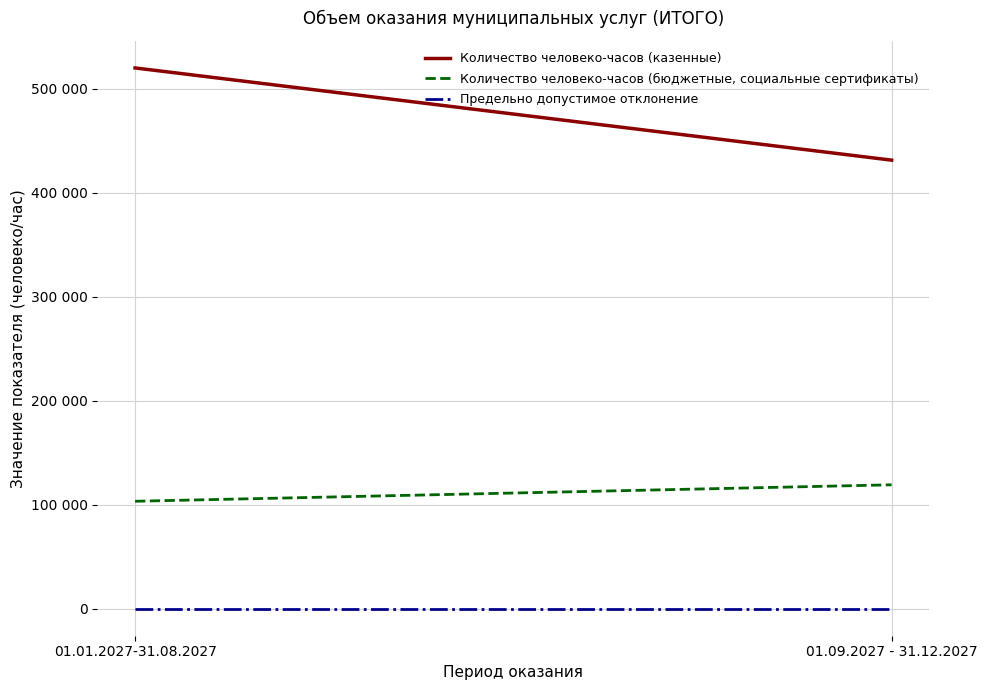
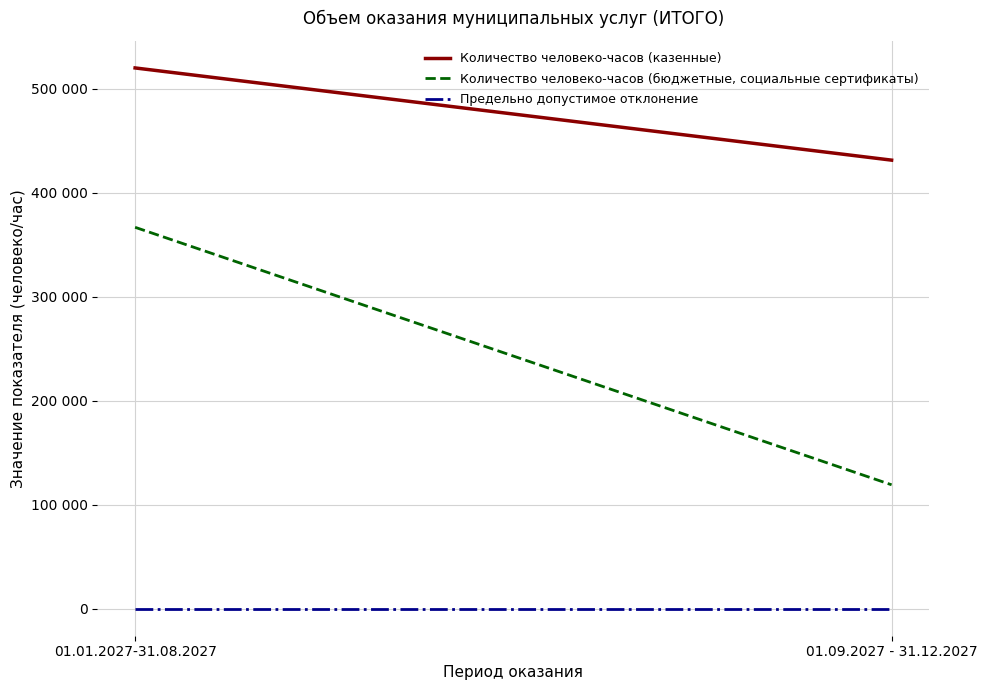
  {
    "Количество человеко-часов (казенные)": {
      "01.01.2027-31.08.2027": 520000,
      "01.09.2027 - 31.12.2027": 431000
    },
    "Количество человеко-часов (бюджетные, социальные сертификаты)": {
-     "01.01.2027-31.08.2027": 103000,
+     "01.01.2027-31.08.2027": 367000,
      "01.09.2027 - 31.12.2027": 119000
    },
    "Предельно допустимое отклонение": {
      "01.01.2027-31.08.2027": 0,
      "01.09.2027 - 31.12.2027": 0
    }
  }
